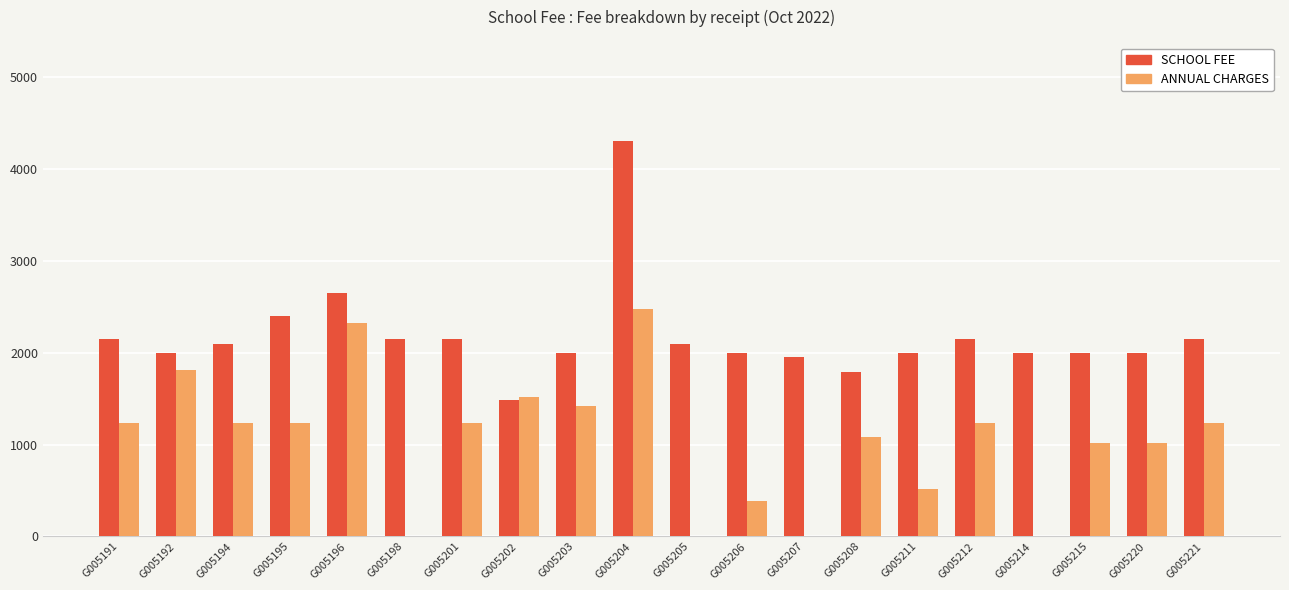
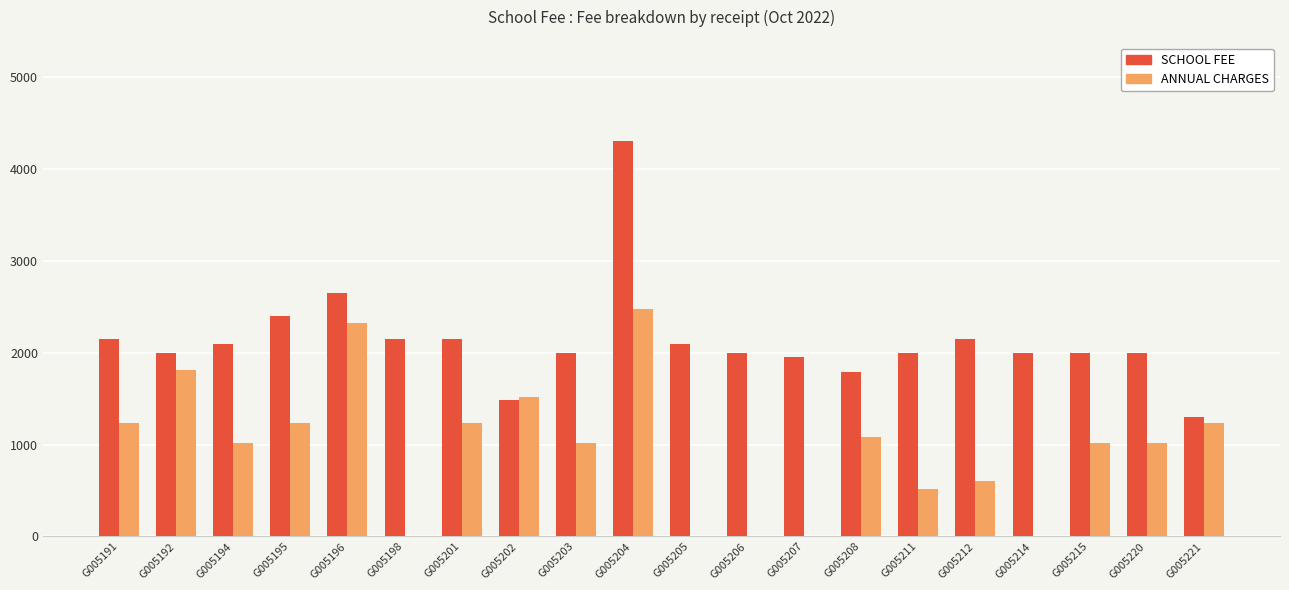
  {
    "SCHOOL FEE": {
      "G005191": 2200,
      "G005192": 2000,
      "G005194": 2100,
      "G005195": 2400,
      "G005196": 2700,
      "G005198": 2200,
      "G005201": 2200,
      "G005202": 1500,
      "G005203": 2000,
      "G005204": 4300,
      "G005205": 2100,
      "G005206": 2000,
      "G005207": 2000,
      "G005208": 1800,
      "G005211": 2000,
      "G005212": 2200,
      "G005214": 2000,
      "G005215": 2000,
      "G005220": 2000,
-     "G005221": 2200
+     "G005221": 1300
    },
    "ANNUAL CHARGES": {
      "G005191": 1200,
      "G005192": 1800,
-     "G005194": 1200,
+     "G005194": 1000,
      "G005195": 1200,
      "G005196": 2300,
      "G005198": 0,
      "G005201": 1200,
      "G005202": 1500,
-     "G005203": 1400,
+     "G005203": 1000,
      "G005204": 2500,
      "G005205": 0,
-     "G005206": 400,
+     "G005206": 0,
      "G005207": 0,
      "G005208": 1100,
      "G005211": 500,
-     "G005212": 1200,
+     "G005212": 600,
      "G005214": 0,
      "G005215": 1000,
      "G005220": 1000,
      "G005221": 1200
    }
  }
